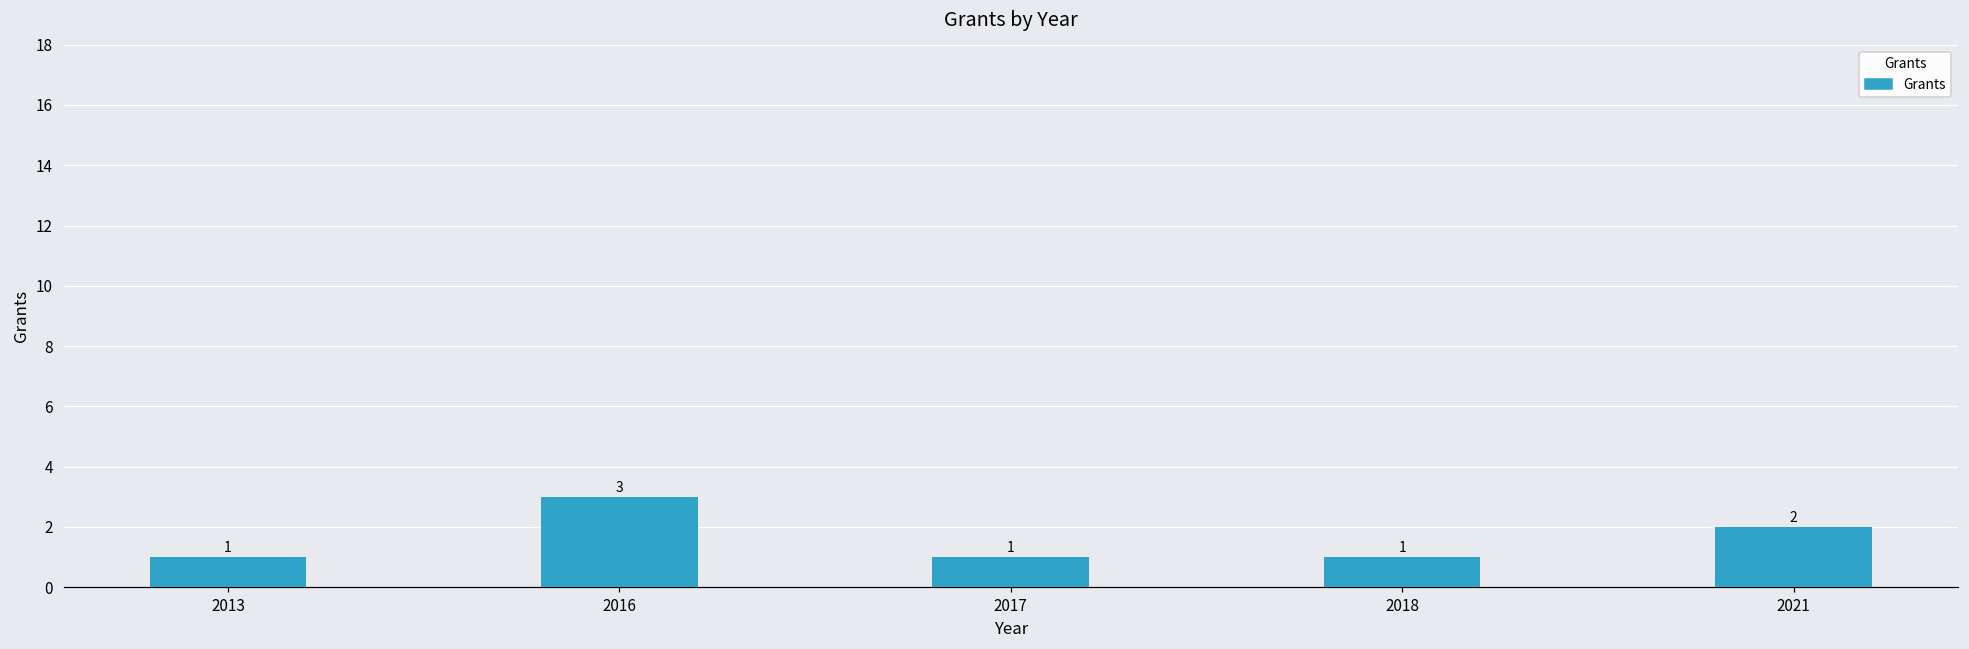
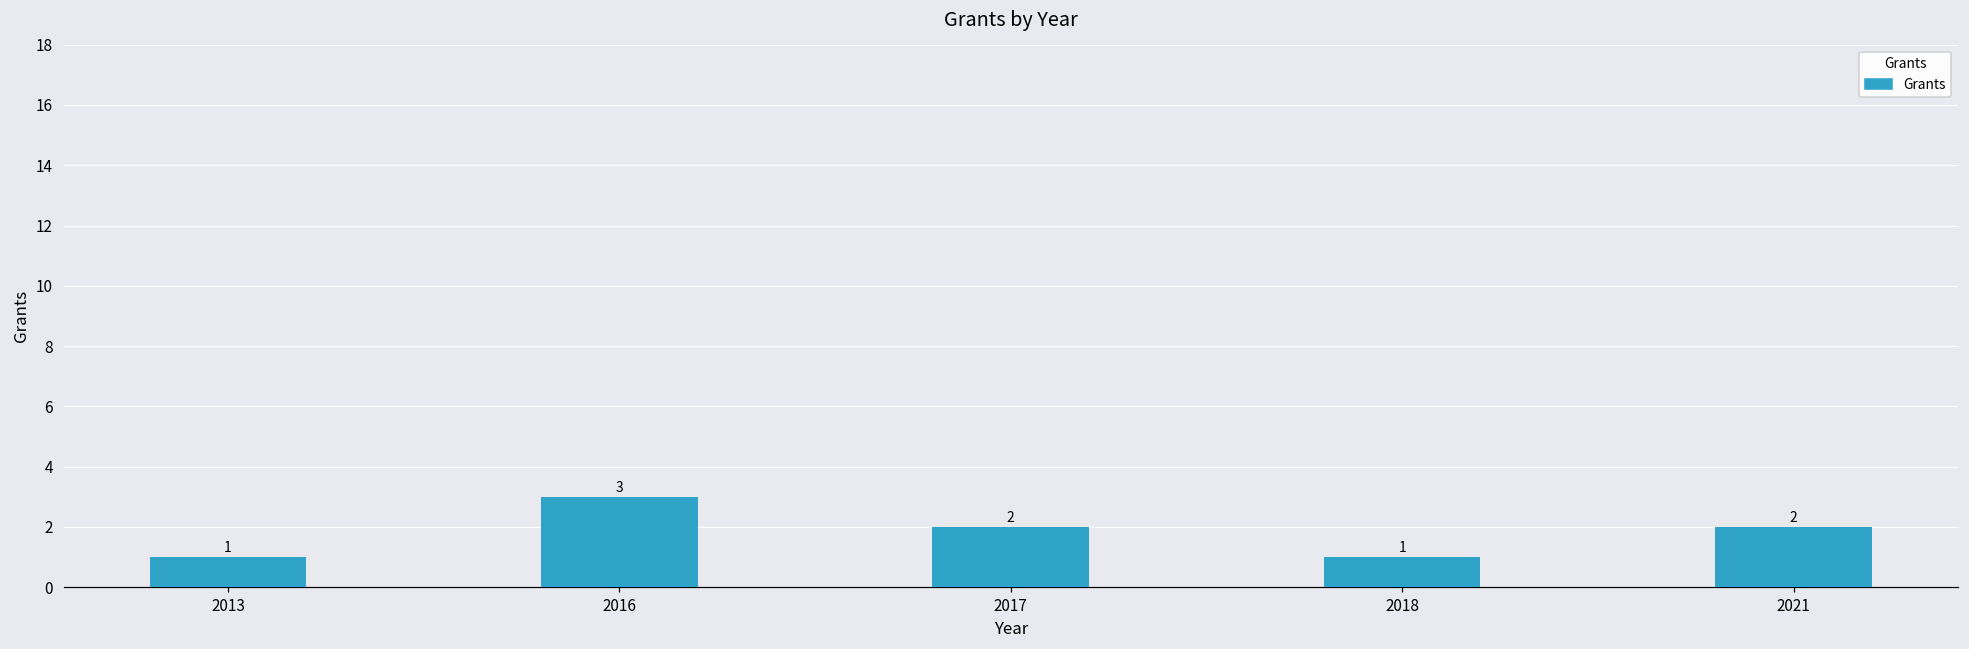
  {
    "2013": 1,
    "2016": 3,
-   "2017": 1,
+   "2017": 2,
    "2018": 1,
    "2021": 2
  }
